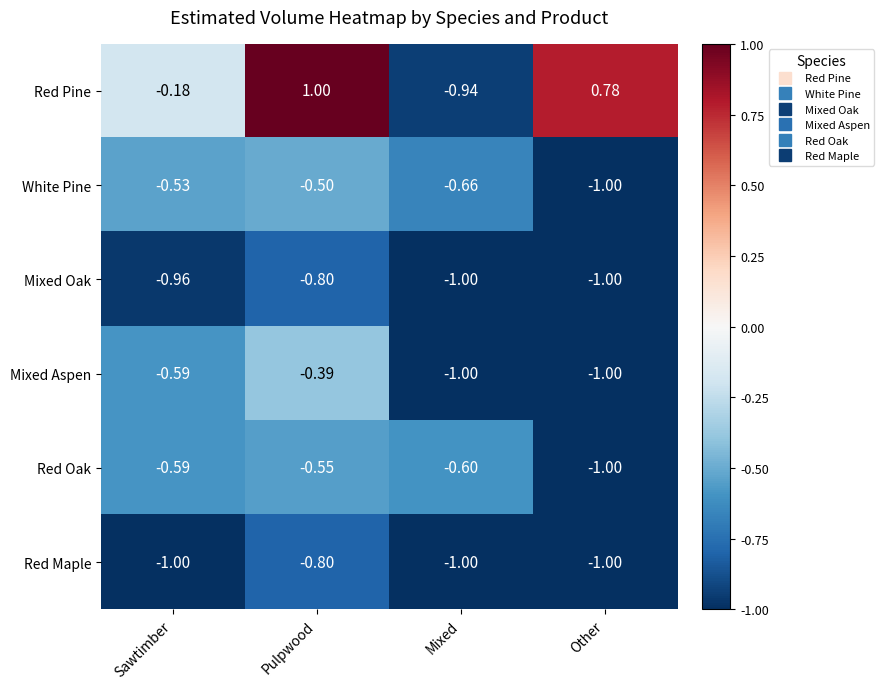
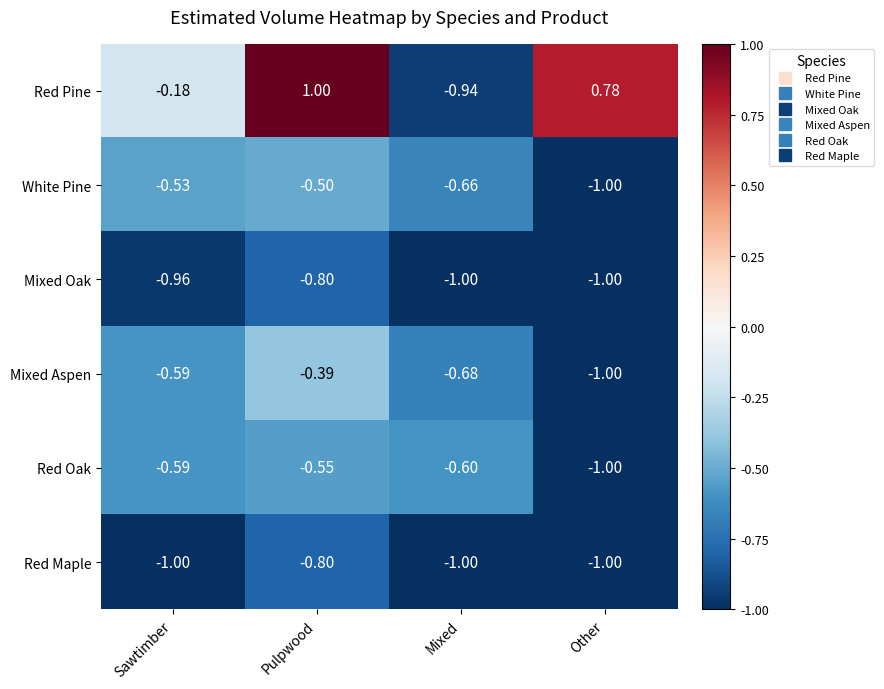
  {
    "Red Pine": {
      "Sawtimber": -0.18,
      "Pulpwood": 1.00,
      "Mixed": -0.94,
      "Other": 0.78
    },
    "White Pine": {
      "Sawtimber": -0.53,
      "Pulpwood": -0.50,
      "Mixed": -0.66,
      "Other": -1.00
    },
    "Mixed Oak": {
      "Sawtimber": -0.96,
      "Pulpwood": -0.80,
      "Mixed": -1.00,
      "Other": -1.00
    },
    "Mixed Aspen": {
      "Sawtimber": -0.59,
      "Pulpwood": -0.39,
-     "Mixed": -1.00,
+     "Mixed": -0.68,
      "Other": -1.00
    },
    "Red Oak": {
      "Sawtimber": -0.59,
      "Pulpwood": -0.55,
      "Mixed": -0.60,
      "Other": -1.00
    },
    "Red Maple": {
      "Sawtimber": -1.00,
      "Pulpwood": -0.80,
      "Mixed": -1.00,
      "Other": -1.00
    }
  }
